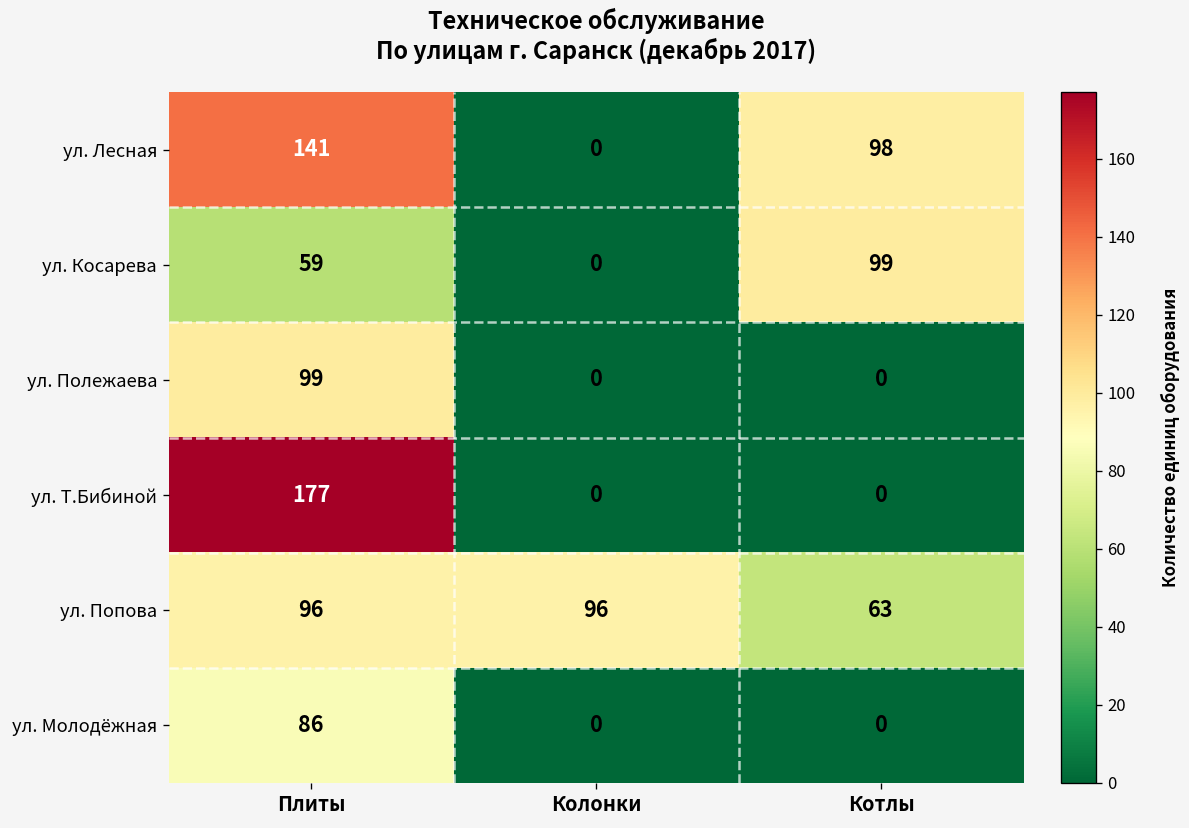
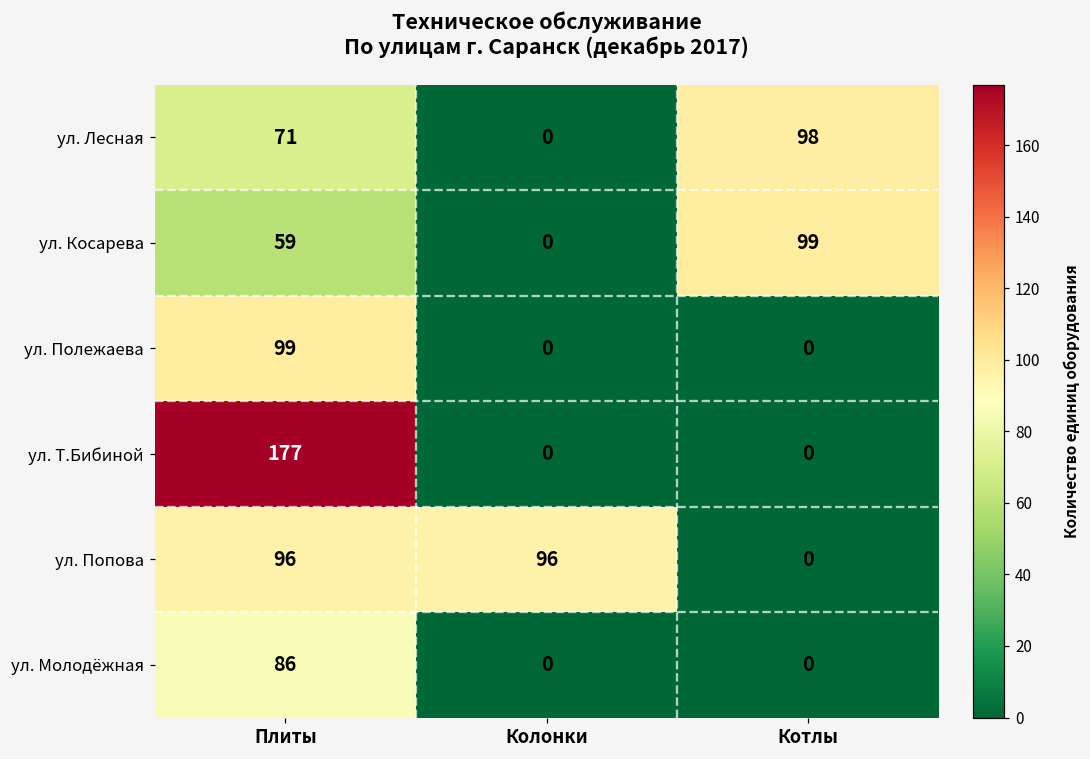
  {
    "ул. Лесная": {
-     "Плиты": 141,
+     "Плиты": 71,
      "Колонки": 0,
      "Котлы": 98
    },
    "ул. Косарева": {
      "Плиты": 59,
      "Колонки": 0,
      "Котлы": 99
    },
    "ул. Полежаева": {
      "Плиты": 99,
      "Колонки": 0,
      "Котлы": 0
    },
    "ул. Т.Бибиной": {
      "Плиты": 177,
      "Колонки": 0,
      "Котлы": 0
    },
    "ул. Попова": {
      "Плиты": 96,
      "Колонки": 96,
-     "Котлы": 63
+     "Котлы": 0
    },
    "ул. Молодёжная": {
      "Плиты": 86,
      "Колонки": 0,
      "Котлы": 0
    }
  }
